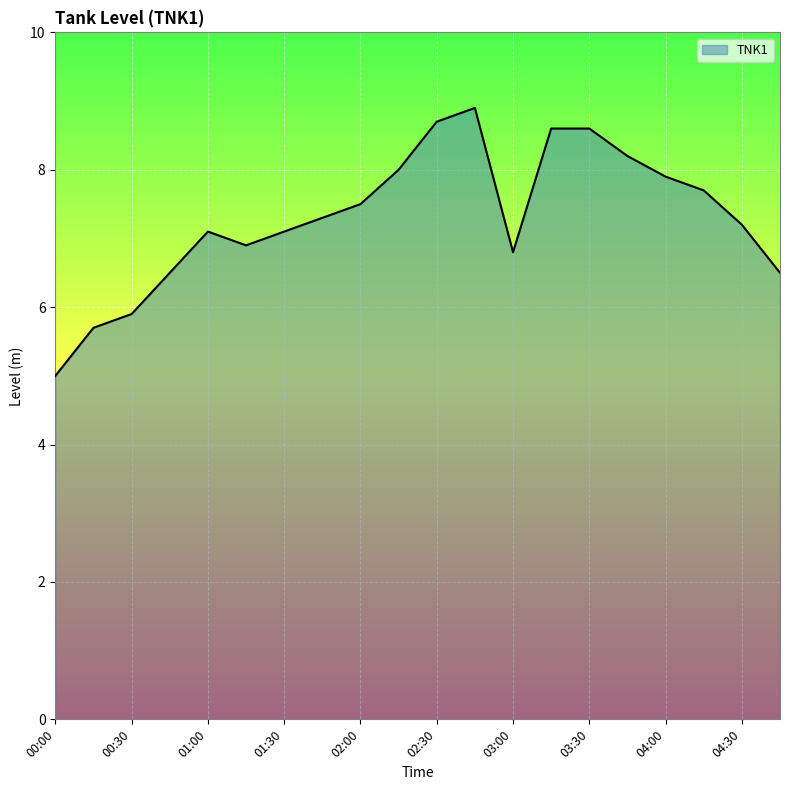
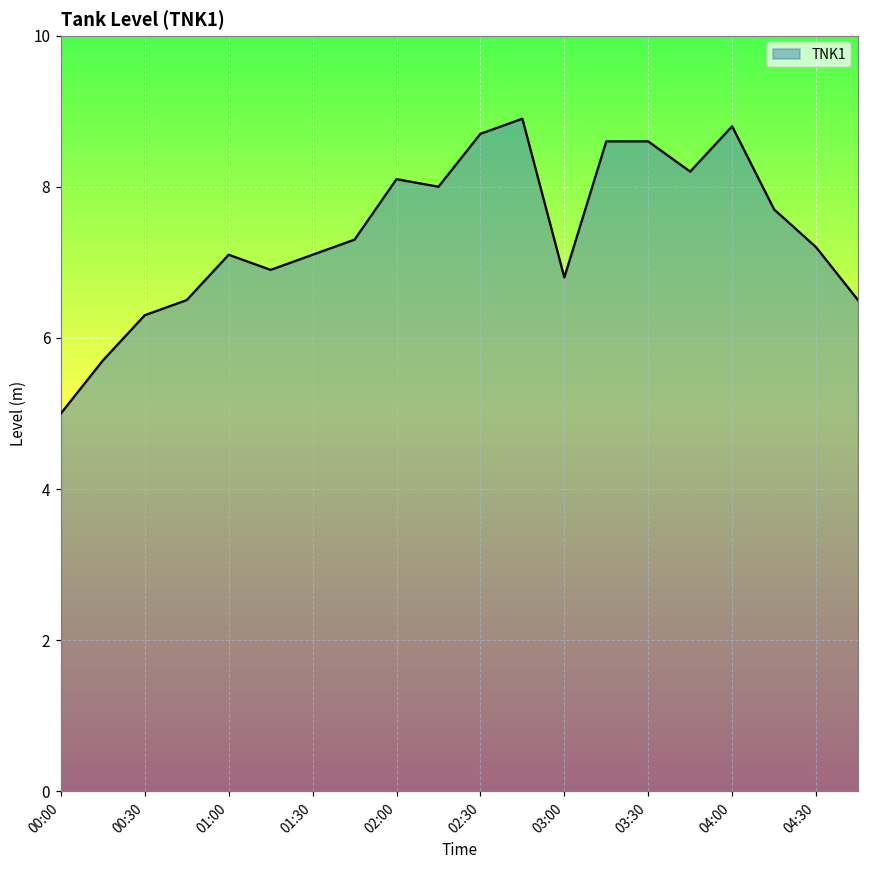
  {
    "00:00": 5.0,
-   "00:30": 5.9,
+   "00:30": 6.3,
    "01:00": 7.1,
    "01:30": 7.1,
-   "02:00": 7.5,
+   "02:00": 8.1,
    "02:30": 8.7,
    "03:00": 6.8,
    "03:30": 8.6,
-   "04:00": 7.9,
+   "04:00": 8.8,
    "04:30": 7.2
  }
